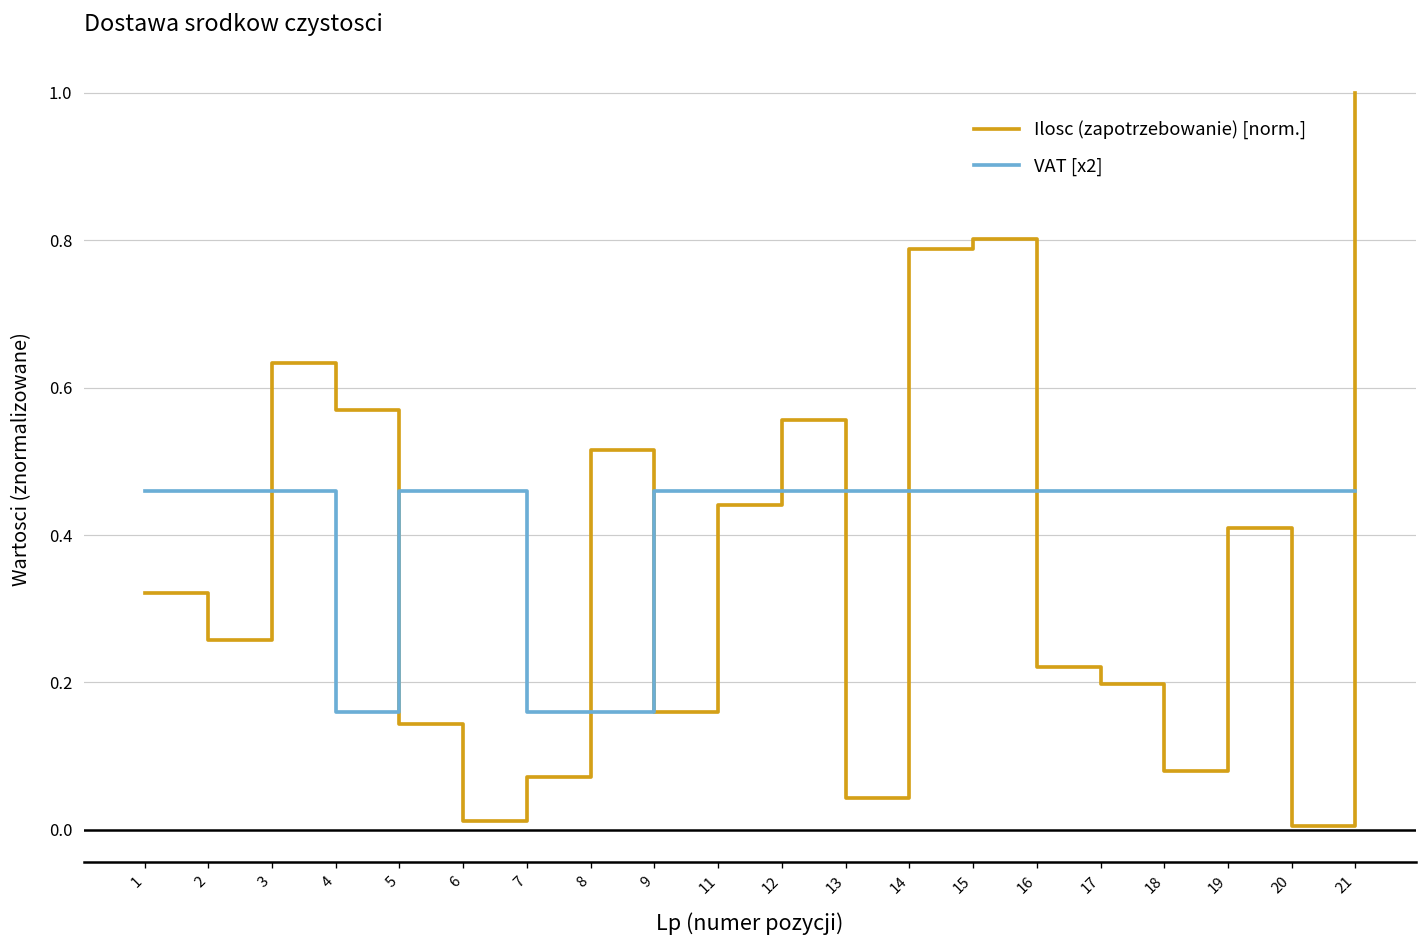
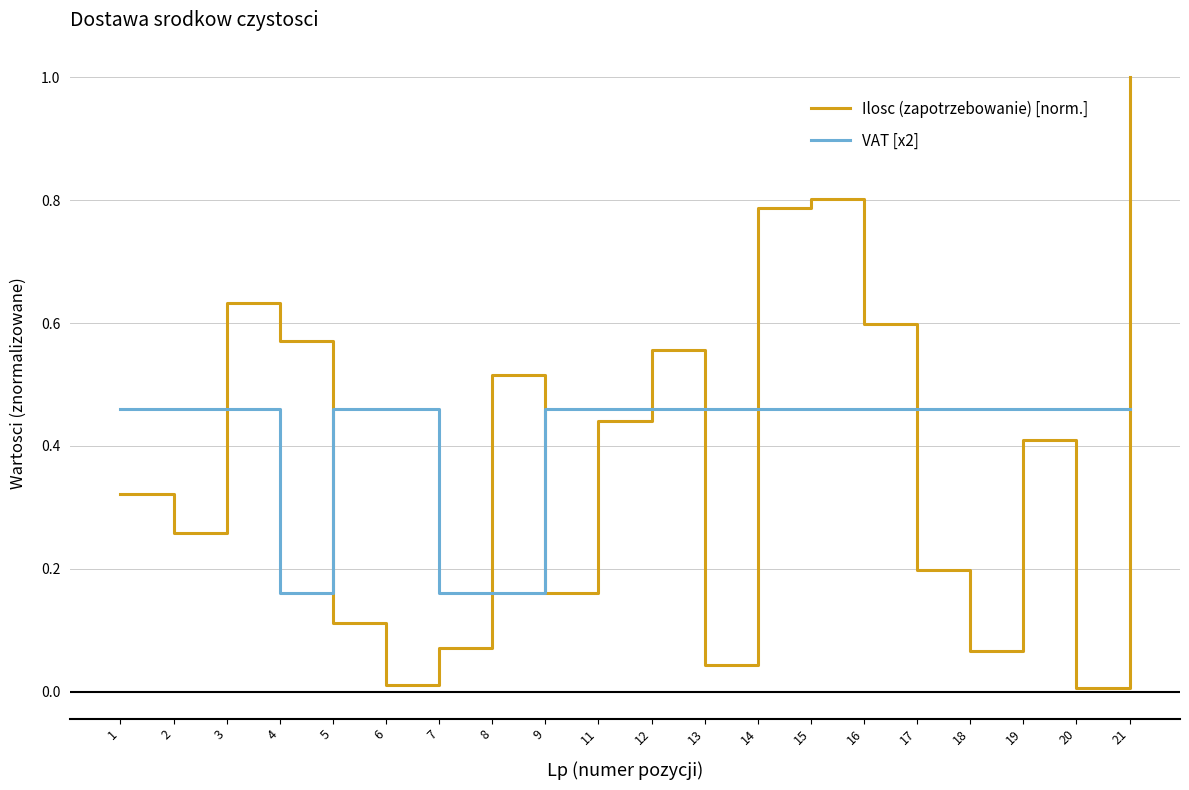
  {
    "Ilosc (zapotrzebowanie) [norm.]": {
      "1": 0.32,
      "2": 0.26,
      "3": 0.63,
      "4": 0.57,
-     "5": 0.14,
+     "5": 0.11,
      "6": 0.01,
      "7": 0.07,
      "8": 0.52,
      "9": 0.16,
      "11": 0.44,
      "12": 0.56,
      "13": 0.04,
      "14": 0.79,
      "15": 0.80,
-     "16": 0.22,
+     "16": 0.60,
      "17": 0.20,
-     "18": 0.08,
+     "18": 0.07,
      "19": 0.41,
      "20": 0.01,
      "21": 1.00
    },
    "VAT [x2]": {
      "1": 0.46,
      "2": 0.46,
      "3": 0.46,
      "4": 0.16,
      "5": 0.46,
      "6": 0.46,
      "7": 0.16,
      "8": 0.16,
      "9": 0.46,
      "11": 0.46,
      "12": 0.46,
      "13": 0.46,
      "14": 0.46,
      "15": 0.46,
      "16": 0.46,
      "17": 0.46,
      "18": 0.46,
      "19": 0.46,
      "20": 0.46,
      "21": 0.46
    }
  }
